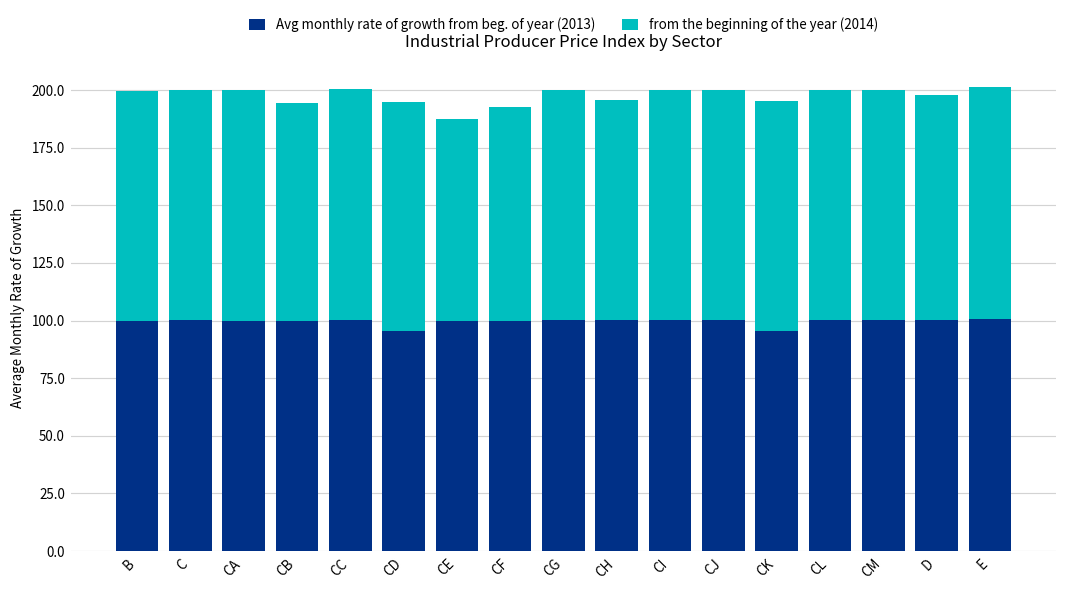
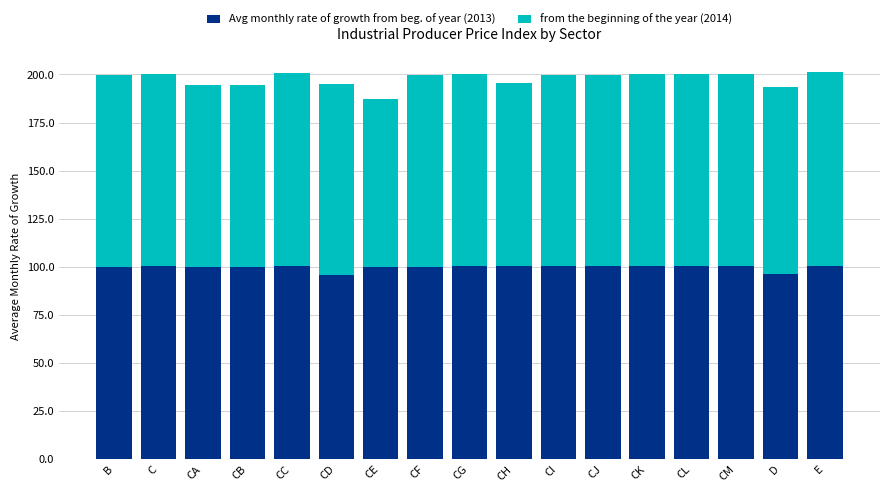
  {
    "Avg monthly rate of growth from beg. of year (2013)": {
      "B": 100,
      "C": 100,
      "CA": 100,
      "CB": 100,
      "CC": 100,
      "CD": 95,
      "CE": 100,
      "CF": 100,
      "CG": 100,
      "CH": 100,
      "CI": 100,
      "CJ": 100,
-     "CK": 95,
+     "CK": 100,
      "CL": 100,
      "CM": 100,
-     "D": 100,
+     "D": 96,
      "E": 101
    },
    "from the beginning of the year (2014)": {
      "B": 100,
      "C": 100,
-     "CA": 100,
+     "CA": 95,
      "CB": 94,
      "CC": 101,
      "CD": 99,
      "CE": 87,
-     "CF": 93,
+     "CF": 100,
      "CG": 100,
      "CH": 95,
      "CI": 100,
      "CJ": 100,
      "CK": 100,
      "CL": 100,
      "CM": 100,
      "D": 98,
      "E": 101
    }
  }
